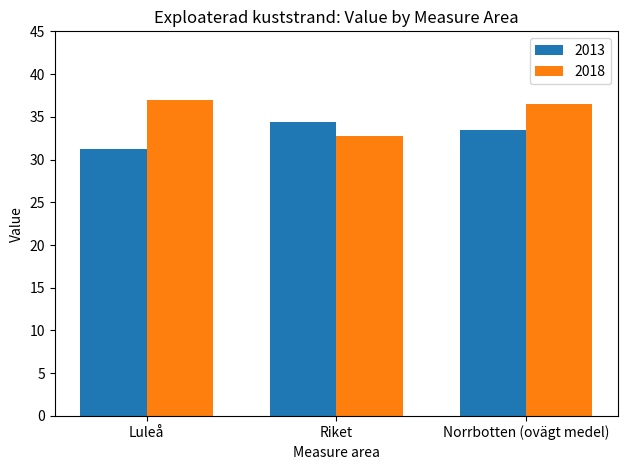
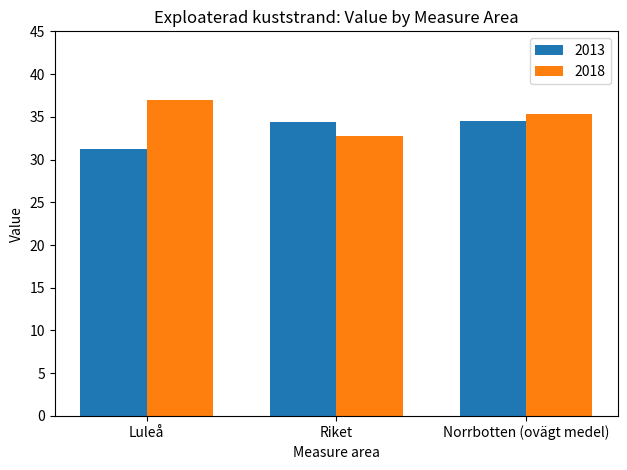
  {
    "2013": {
      "Luleå": 31,
      "Riket": 34,
-     "Norrbotten (ovägt medel)": 34
+     "Norrbotten (ovägt medel)": 35
    },
    "2018": {
      "Luleå": 37,
      "Riket": 33,
-     "Norrbotten (ovägt medel)": 37
+     "Norrbotten (ovägt medel)": 35
    }
  }
